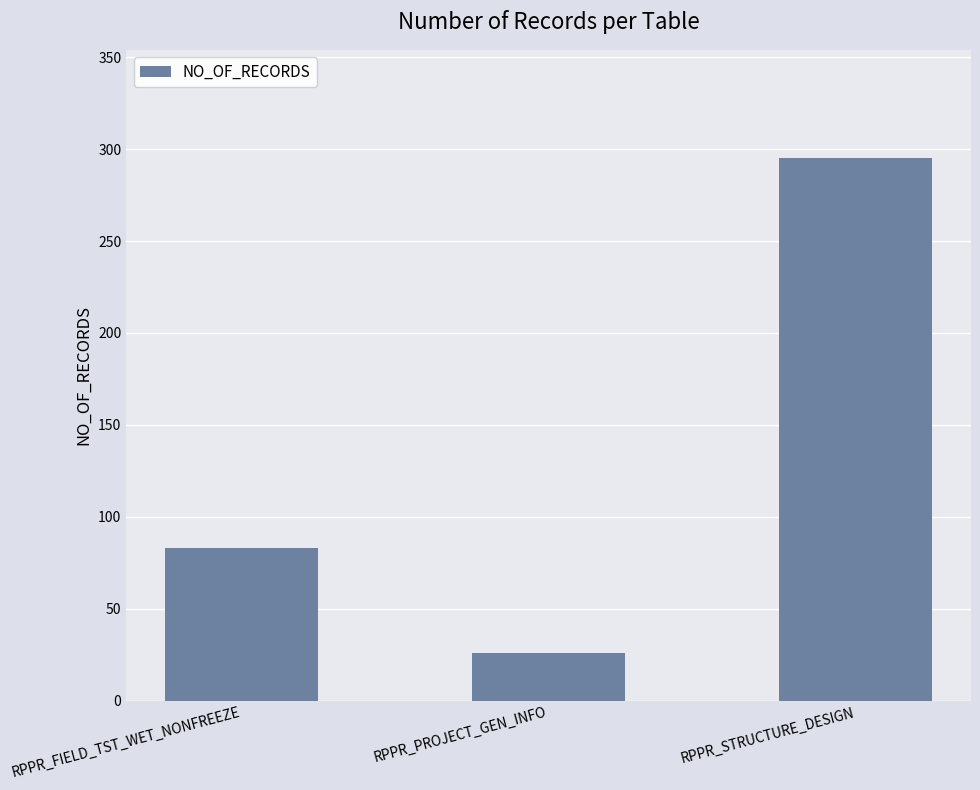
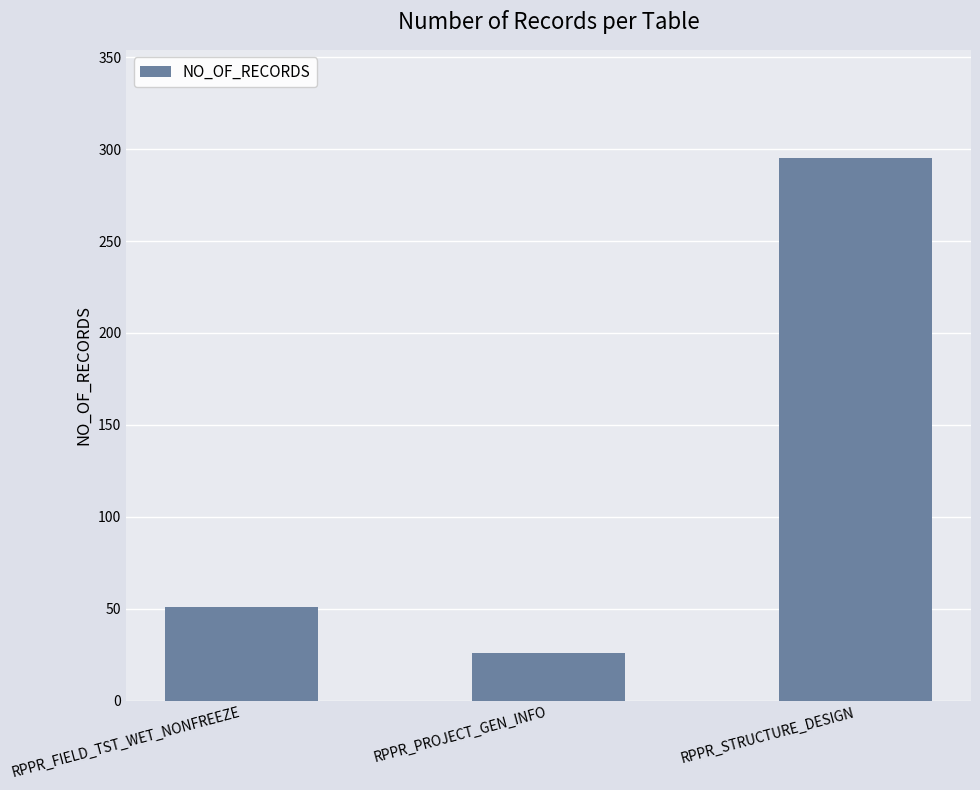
  {
-   "RPPR_FIELD_TST_WET_NONFREEZE": 83,
+   "RPPR_FIELD_TST_WET_NONFREEZE": 51,
    "RPPR_PROJECT_GEN_INFO": 26,
    "RPPR_STRUCTURE_DESIGN": 295
  }
